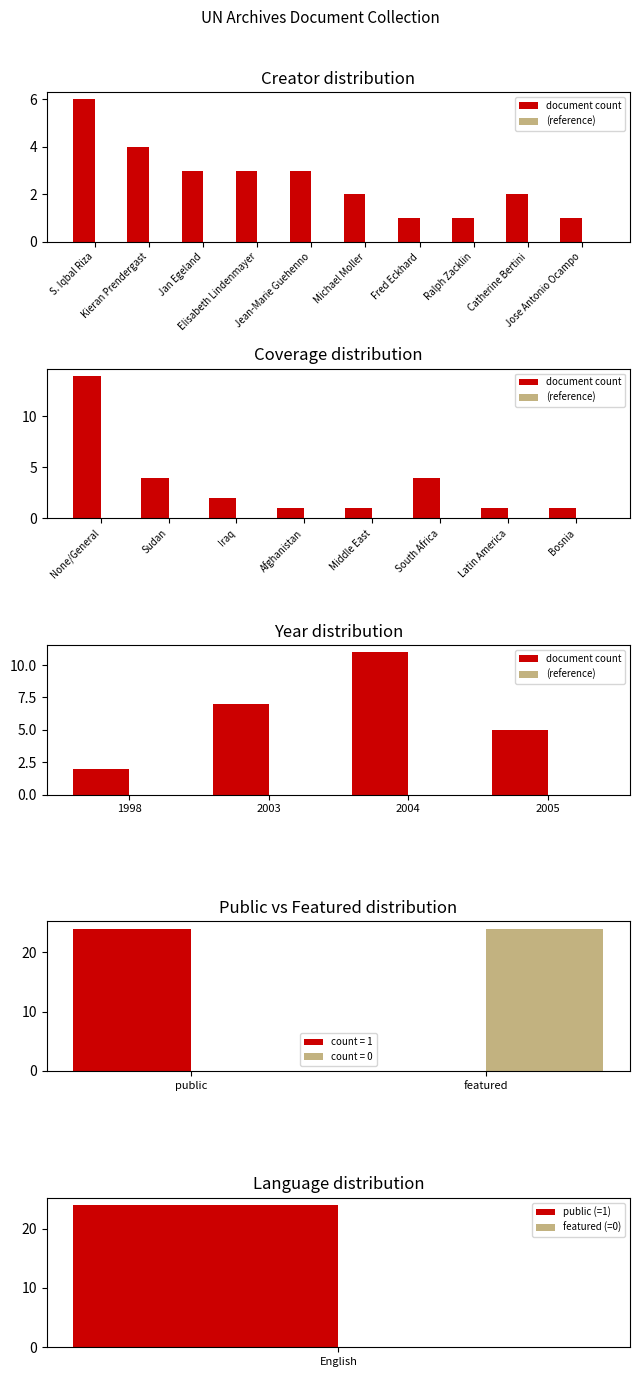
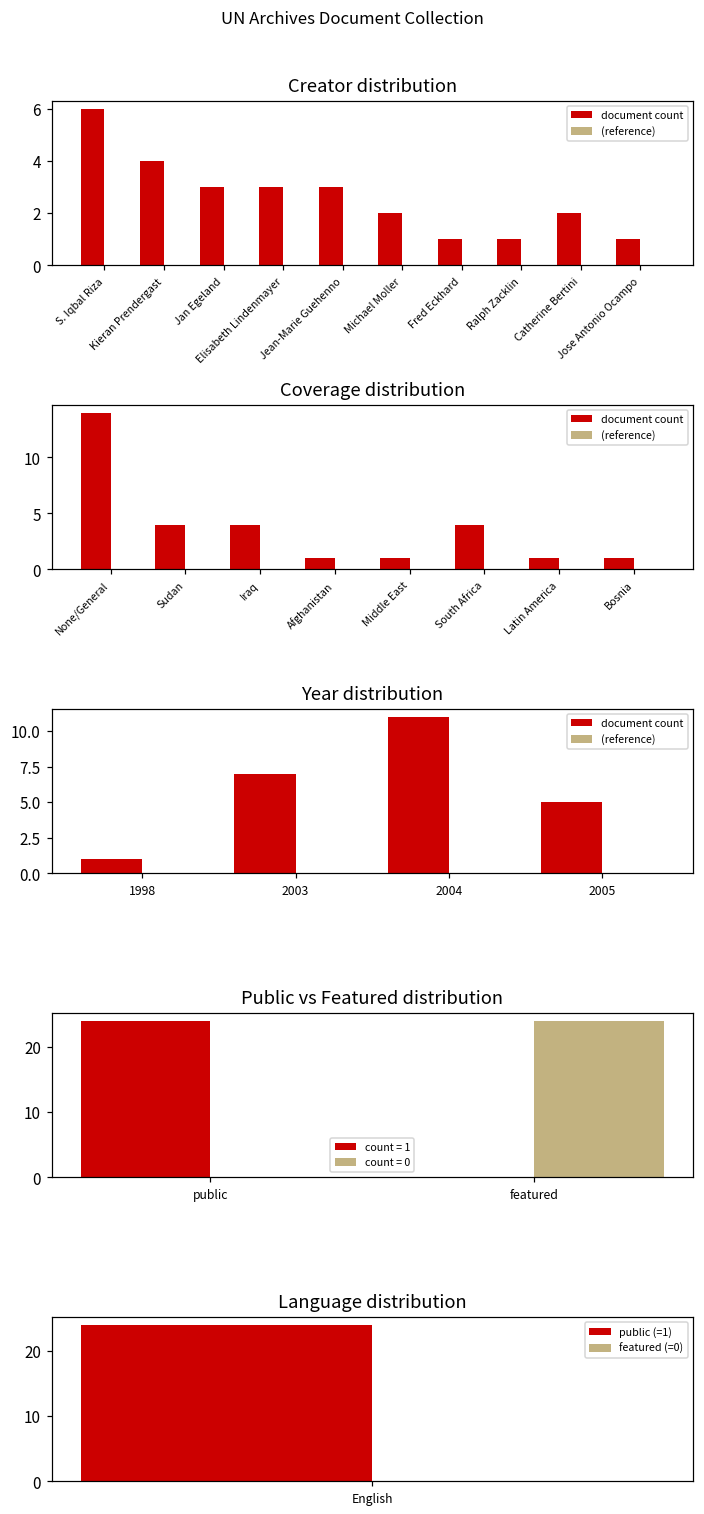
  {
    "Creator distribution": {
      "document count": {
        "S. Iqbal Riza": 6.0,
        "Kieran Prendergast": 4.0,
        "Jan Egeland": 3.0,
        "Elisabeth Lindenmayer": 3.0,
        "Jean-Marie Guehenno": 3.0,
        "Michael Moller": 2.0,
        "Fred Eckhard": 1.0,
        "Ralph Zacklin": 1.0,
        "Catherine Bertini": 2.0,
        "Jose Antonio Ocampo": 1.0
      },
      "(reference)": {
        "S. Iqbal Riza": 0.0,
        "Kieran Prendergast": 0.0,
        "Jan Egeland": 0.0,
        "Elisabeth Lindenmayer": 0.0,
        "Jean-Marie Guehenno": 0.0,
        "Michael Moller": 0.0,
        "Fred Eckhard": 0.0,
        "Ralph Zacklin": 0.0,
        "Catherine Bertini": 0.0,
        "Jose Antonio Ocampo": 0.0
      }
    },
    "Coverage distribution": {
      "document count": {
        "None/General": 14,
        "Sudan": 4,
-       "Iraq": 2,
+       "Iraq": 4,
        "Afghanistan": 1,
        "Middle East": 1,
        "South Africa": 4,
        "Latin America": 1,
        "Bosnia": 1
      },
      "(reference)": {
        "None/General": 0,
        "Sudan": 0,
        "Iraq": 0,
        "Afghanistan": 0,
        "Middle East": 0,
        "South Africa": 0,
        "Latin America": 0,
        "Bosnia": 0
      }
    },
    "Year distribution": {
      "document count": {
-       "1998": 2,
+       "1998": 1,
        "2003": 7,
        "2004": 11,
        "2005": 5
      },
      "(reference)": {
        "1998": 0,
        "2003": 0,
        "2004": 0,
        "2005": 0
      }
    },
    "Public vs Featured distribution": {
      "count = 1": {
        "public": 24,
        "featured": 0
      },
      "count = 0": {
        "public": 0,
        "featured": 24
      }
    }
  }
